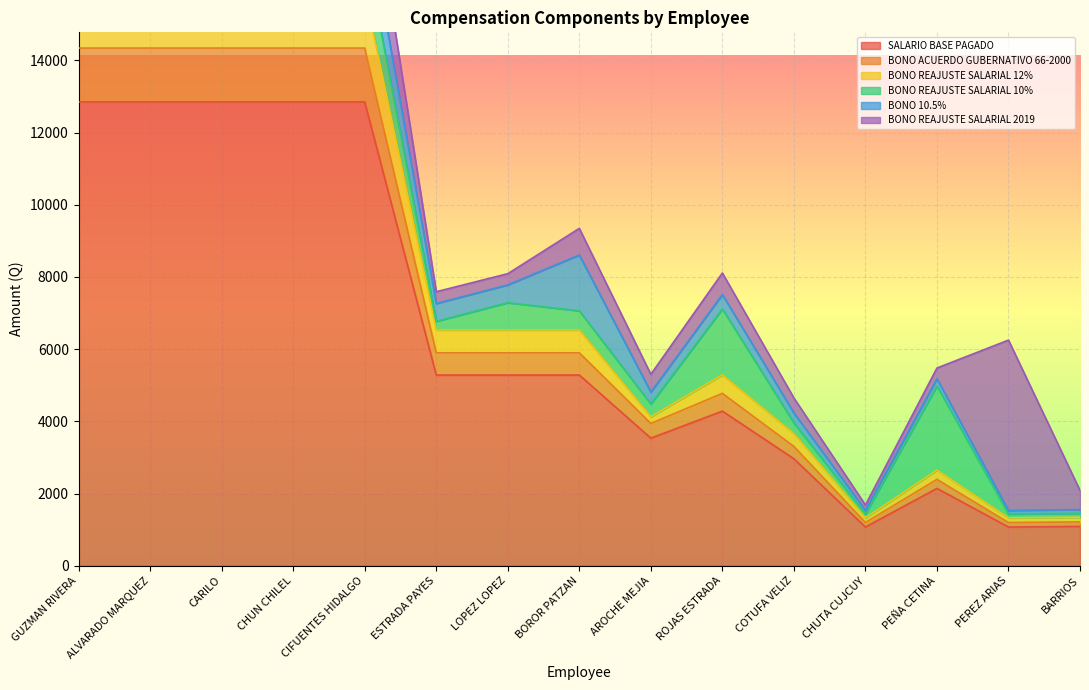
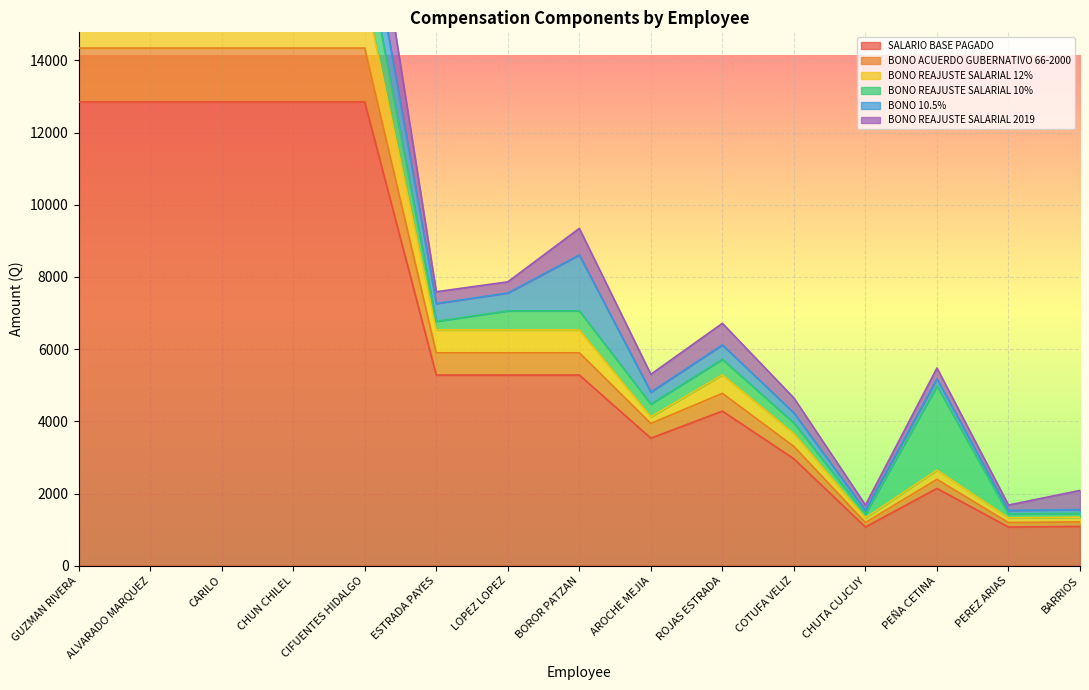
  {
    "BONO REAJUSTE SALARIAL 12%": {
      "ESTRADA PAYES": 600,
      "LOPEZ LOPEZ": 600,
      "BOROR PATZAN": 600,
      "AROCHE MEJIA": 200,
      "ROJAS ESTRADA": 500,
      "COTUFA VELIZ": 400,
      "CHUTA CUJCUY": 100,
      "PEÑA CETINA": 300,
      "PEREZ ARIAS": 100,
      "BARRIOS": 100
    },
    "BONO REAJUSTE SALARIAL 10%": {
      "ESTRADA PAYES": 200,
-     "LOPEZ LOPEZ": 800,
+     "LOPEZ LOPEZ": 500,
      "BOROR PATZAN": 500,
      "AROCHE MEJIA": 400,
-     "ROJAS ESTRADA": 1800,
+     "ROJAS ESTRADA": 400,
      "COTUFA VELIZ": 300,
      "CHUTA CUJCUY": 100,
      "PEÑA CETINA": 2300,
      "PEREZ ARIAS": 100,
      "BARRIOS": 100
    },
    "BONO 10.5%": {
      "ESTRADA PAYES": 500,
      "LOPEZ LOPEZ": 500,
      "BOROR PATZAN": 1500,
      "AROCHE MEJIA": 300,
      "ROJAS ESTRADA": 400,
      "COTUFA VELIZ": 300,
      "CHUTA CUJCUY": 100,
      "PEÑA CETINA": 200,
      "PEREZ ARIAS": 100,
      "BARRIOS": 100
    },
    "BONO REAJUSTE SALARIAL 2019": {
      "ESTRADA PAYES": 300,
      "LOPEZ LOPEZ": 300,
      "BOROR PATZAN": 700,
      "AROCHE MEJIA": 500,
      "ROJAS ESTRADA": 600,
      "COTUFA VELIZ": 400,
      "CHUTA CUJCUY": 100,
      "PEÑA CETINA": 300,
-     "PEREZ ARIAS": 4700,
+     "PEREZ ARIAS": 100,
      "BARRIOS": 500
    }
  }
